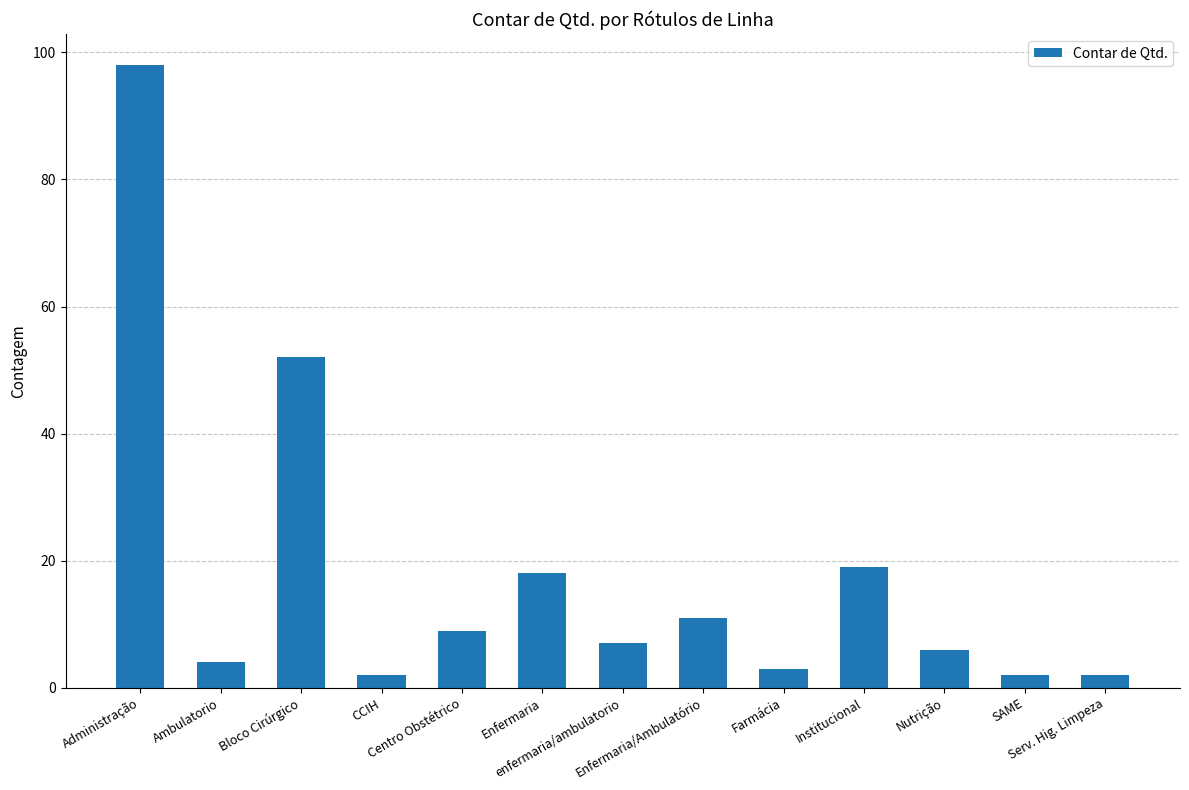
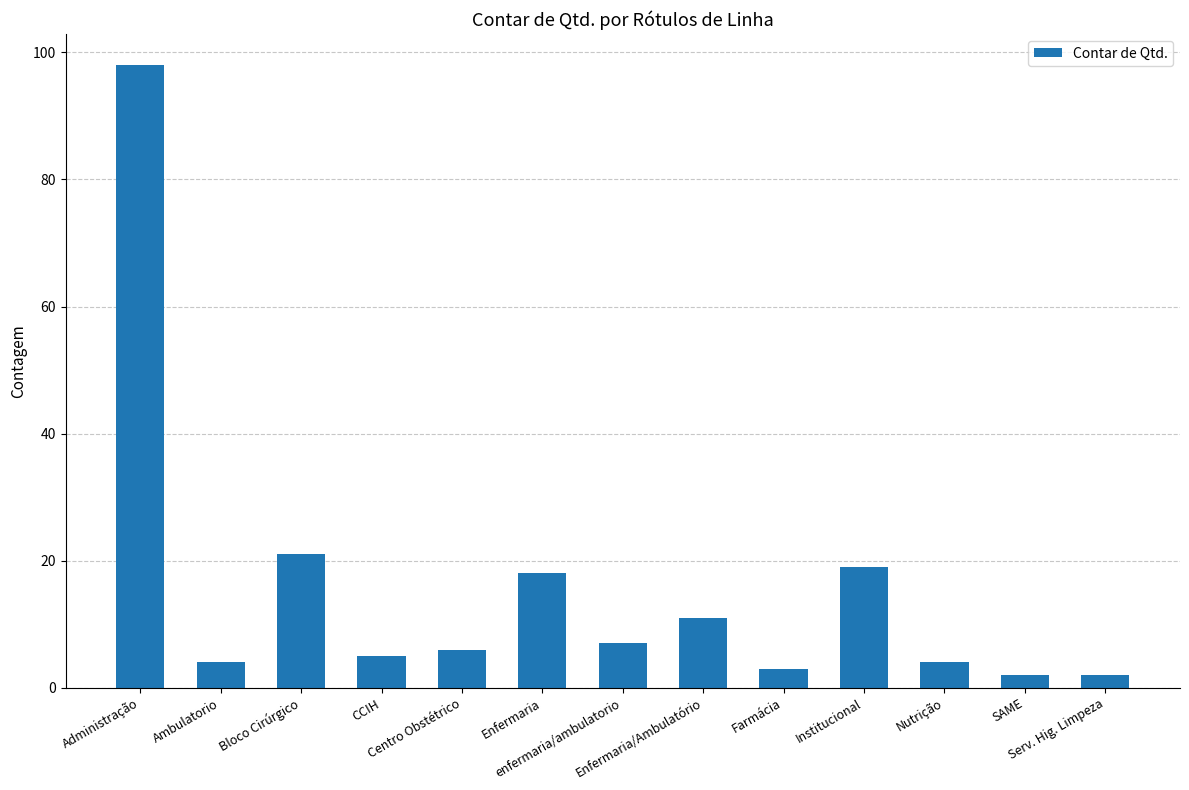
  {
    "Administração": 98,
    "Ambulatorio": 4,
-   "Bloco Cirúrgico": 52,
-   "CCIH": 2,
-   "Centro Obstétrico": 9,
+   "Bloco Cirúrgico": 21,
+   "CCIH": 5,
+   "Centro Obstétrico": 6,
    "Enfermaria": 18,
    "enfermaria/ambulatorio": 7,
    "Enfermaria/Ambulatório": 11,
    "Farmácia": 3,
    "Institucional": 19,
-   "Nutrição": 6,
+   "Nutrição": 4,
    "SAME": 2,
    "Serv. Hig. Limpeza": 2
  }
